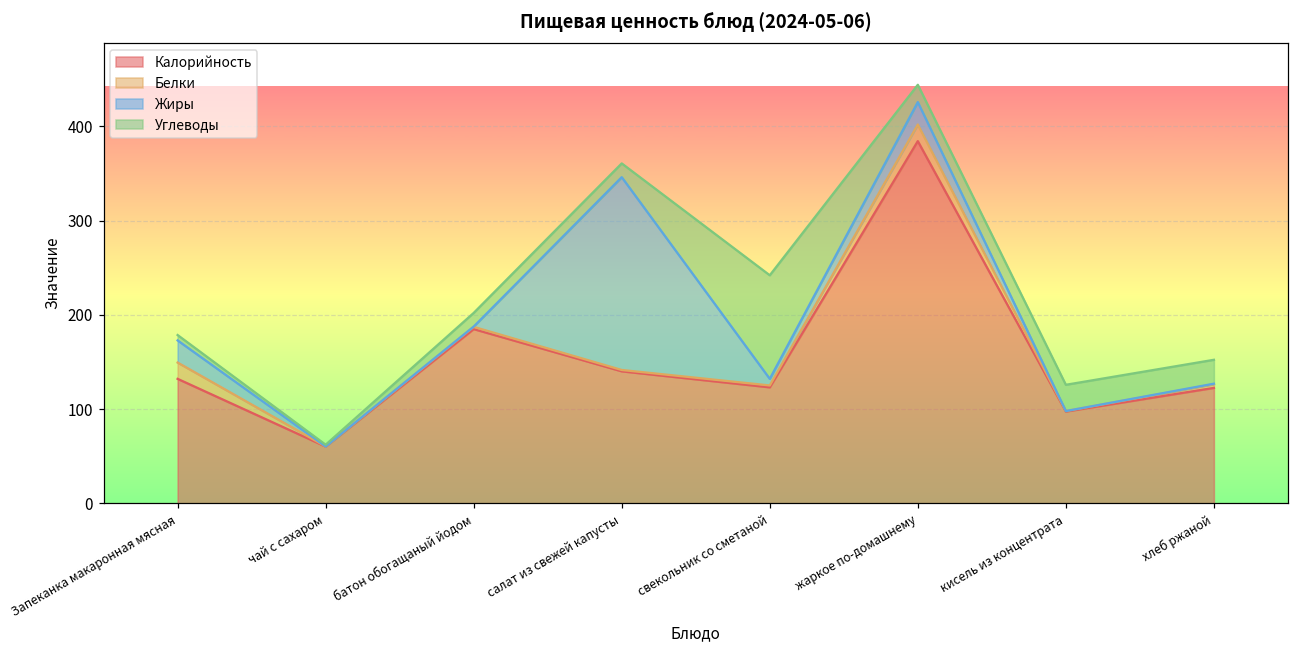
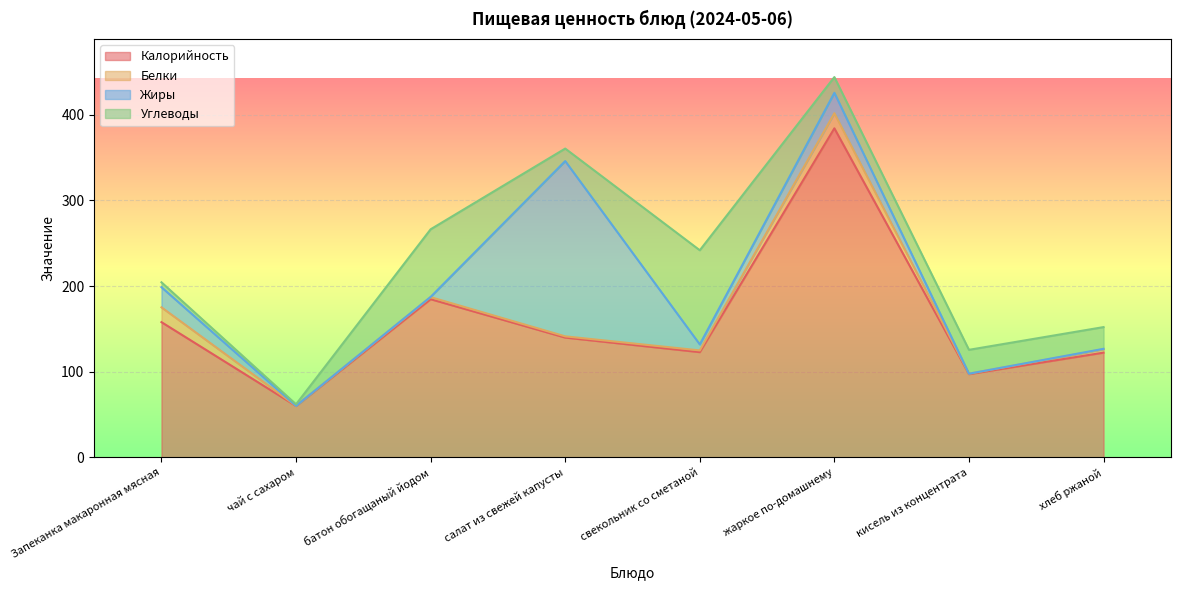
  {
    "Калорийность": {
-     "Запеканка макаронная мясная": 130,
+     "Запеканка макаронная мясная": 160,
      "жаркое по-домашнему": 380,
      "хлеб ржаной": 120
    },
    "Белки": {
      "Запеканка макаронная мясная": 20,
      "жаркое по-домашнему": 20
    },
    "Жиры": {
      "Запеканка макаронная мясная": 20,
      "салат из свежей капусты": 200,
      "свекольник со сметаной": 10,
      "жаркое по-домашнему": 20
    },
    "Углеводы": {
      "Запеканка макаронная мясная": 10,
-     "батон обогащаный йодом": 10,
+     "батон обогащаный йодом": 80,
      "салат из свежей капусты": 10,
      "свекольник со сметаной": 110,
      "жаркое по-домашнему": 20,
      "кисель из концентрата": 30,
      "хлеб ржаной": 30
    }
  }
